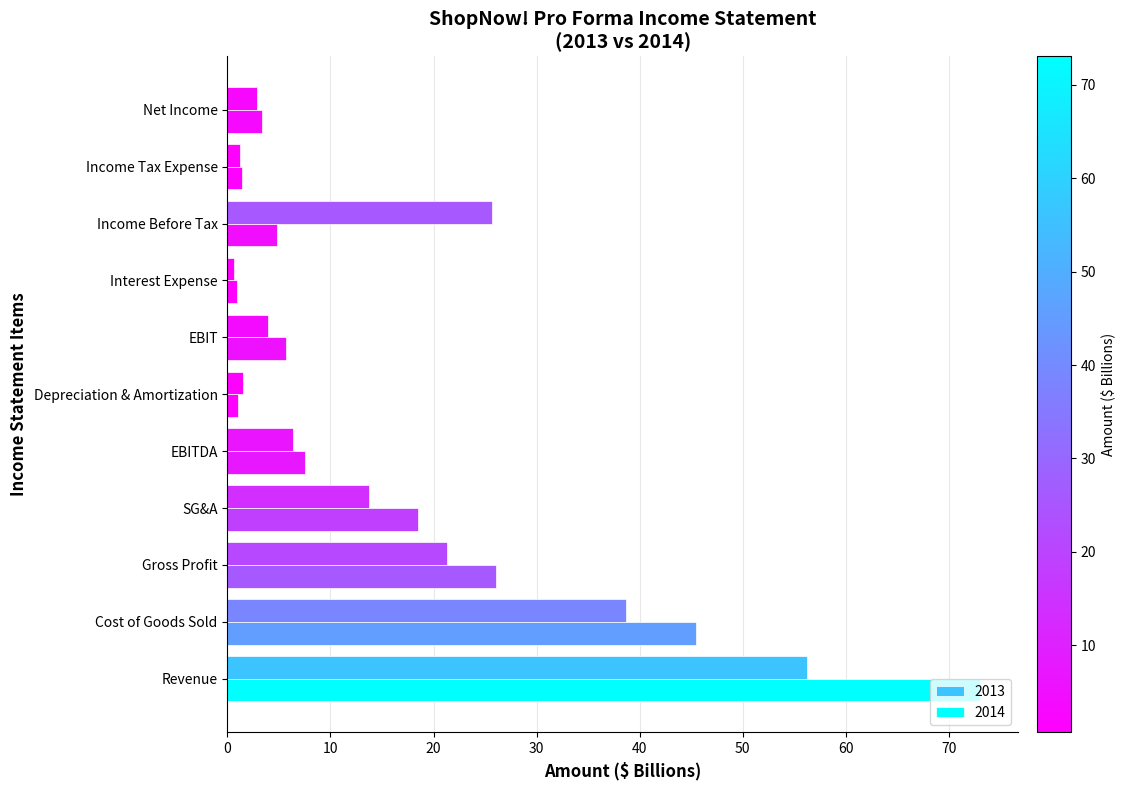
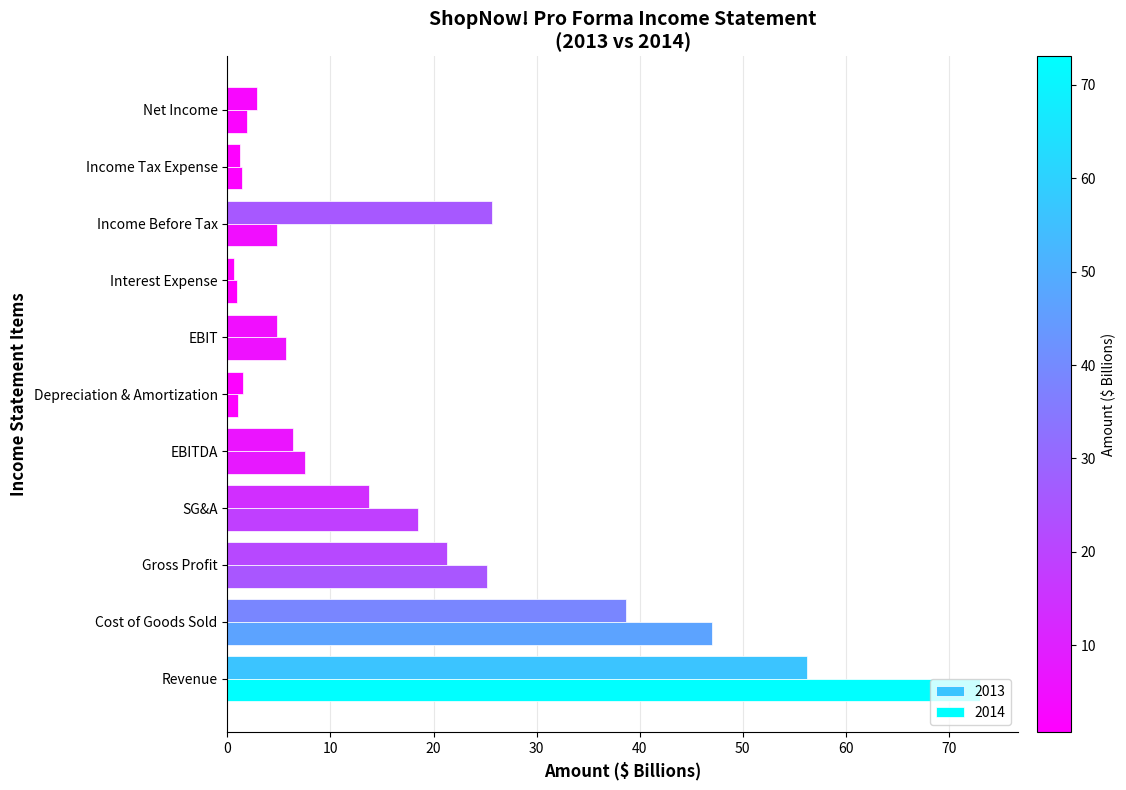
  {
    "2013": {
      "Net Income": 2.9,
      "Income Tax Expense": 1.2,
      "Income Before Tax": 25.7,
      "Interest Expense": 0.7,
-     "EBIT": 3.9,
+     "EBIT": 4.8,
      "Depreciation & Amortization": 1.5,
      "EBITDA": 6.4,
      "SG&A": 13.7,
      "Gross Profit": 21.3,
      "Cost of Goods Sold": 38.7,
      "Revenue": 56.2
    },
    "2014": {
-     "Net Income": 3.4,
+     "Net Income": 1.9,
      "Income Tax Expense": 1.4,
      "Income Before Tax": 4.8,
      "Interest Expense": 0.9,
      "EBIT": 5.7,
      "Depreciation & Amortization": 1.0,
      "EBITDA": 7.5,
      "SG&A": 18.5,
-     "Gross Profit": 26.1,
-     "Cost of Goods Sold": 45.5
+     "Gross Profit": 25.2,
+     "Cost of Goods Sold": 47.0
    }
  }
